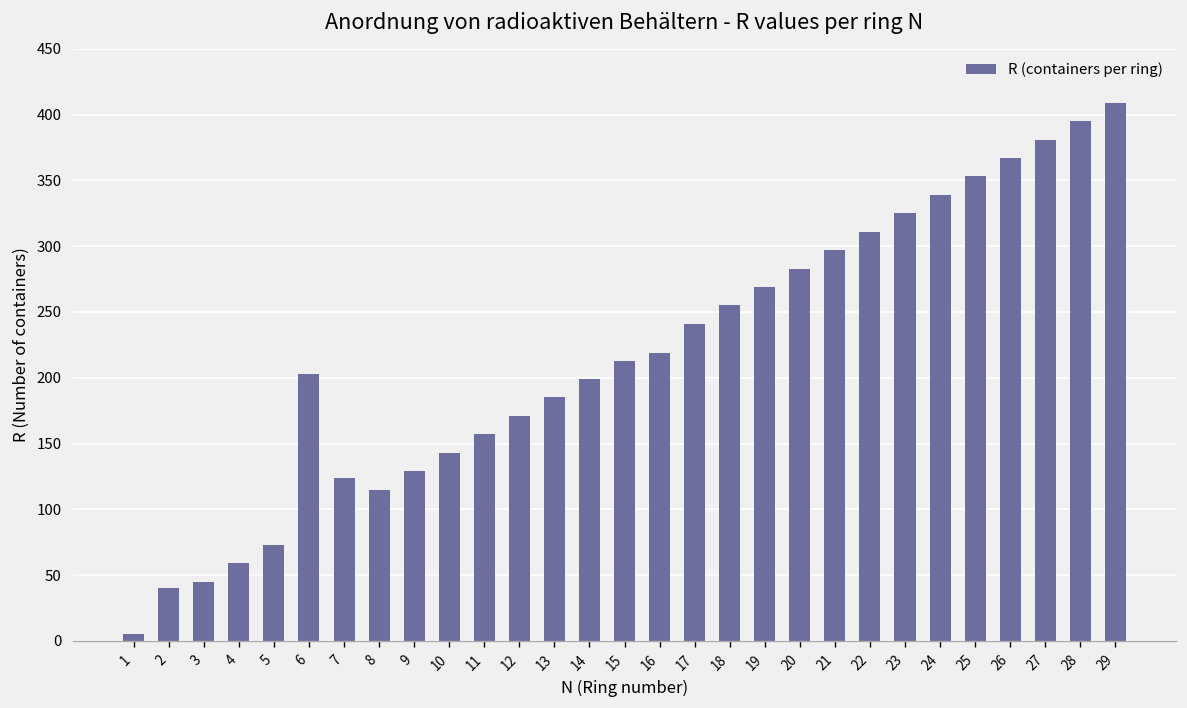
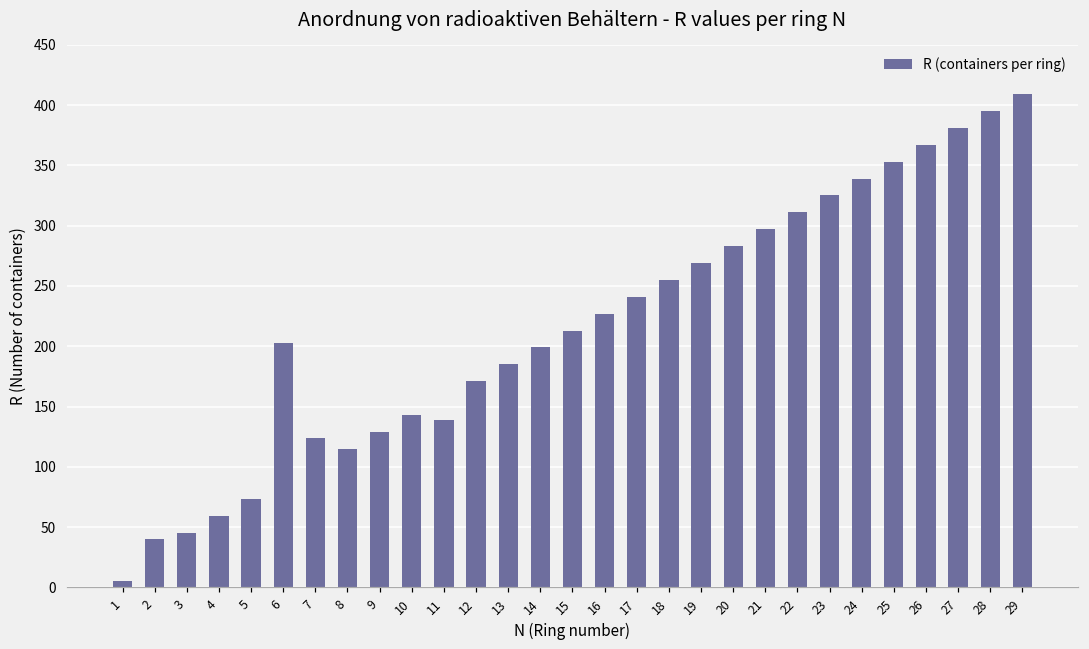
  {
    "1": 5,
    "2": 40,
    "3": 45,
    "4": 59,
    "5": 73,
    "6": 203,
    "7": 124,
    "8": 115,
    "9": 129,
    "10": 143,
-   "11": 157,
+   "11": 139,
    "12": 171,
    "13": 185,
    "14": 199,
    "15": 213,
-   "16": 219,
+   "16": 227,
    "17": 241,
    "18": 255,
    "19": 269,
    "20": 283,
    "21": 297,
    "22": 311,
    "23": 325,
    "24": 339,
    "25": 353,
    "26": 367,
    "27": 381,
    "28": 395,
    "29": 409
  }
